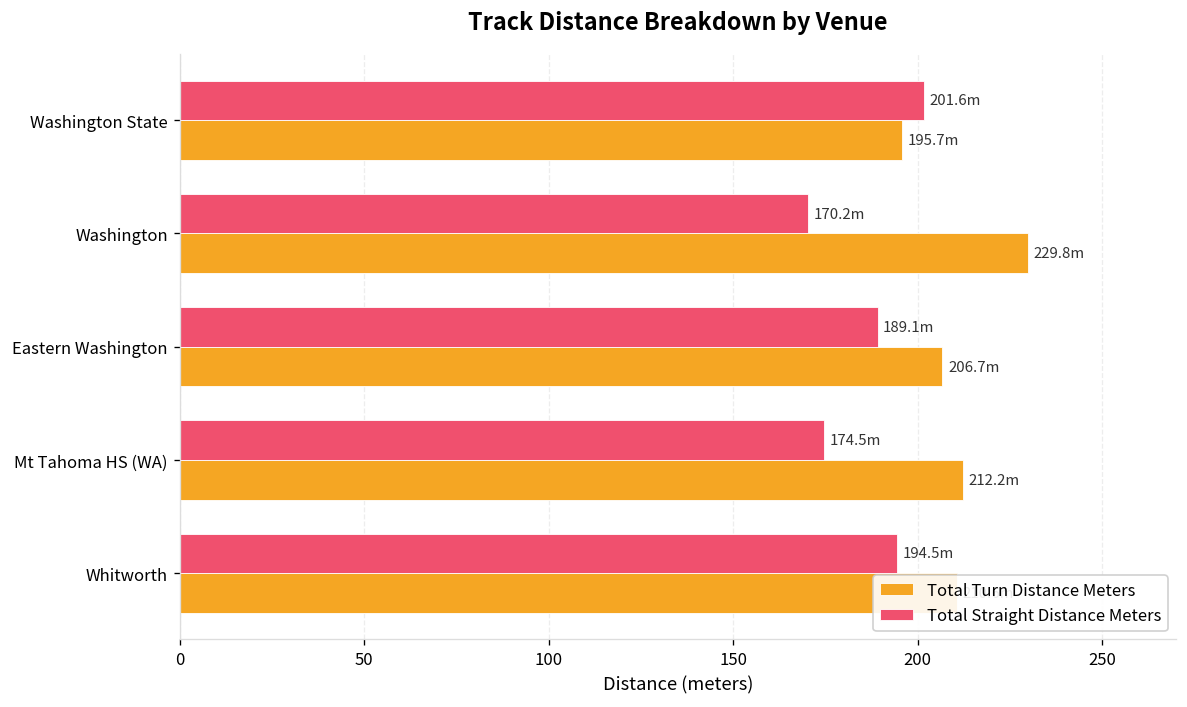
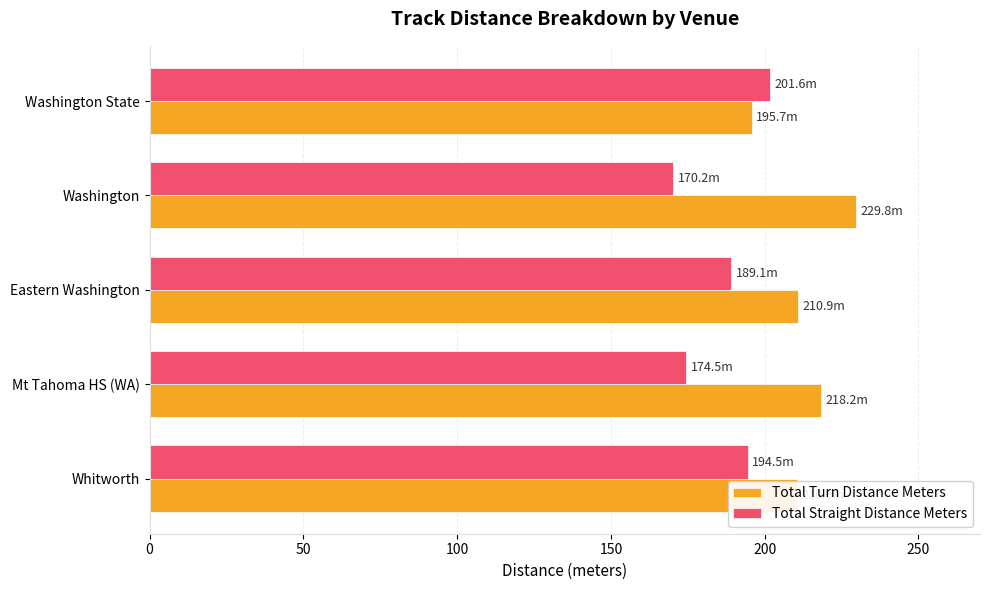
  {
    "Total Turn Distance Meters": {
      "Washington State": "195.7m",
      "Washington": "229.8m",
-     "Eastern Washington": "206.7m",
-     "Mt Tahoma HS (WA)": "212.2m"
+     "Eastern Washington": "210.9m",
+     "Mt Tahoma HS (WA)": "218.2m"
    },
    "Total Straight Distance Meters": {
      "Washington State": "201.6m",
      "Washington": "170.2m",
      "Eastern Washington": "189.1m",
      "Mt Tahoma HS (WA)": "174.5m",
      "Whitworth": "194.5m"
    }
  }
